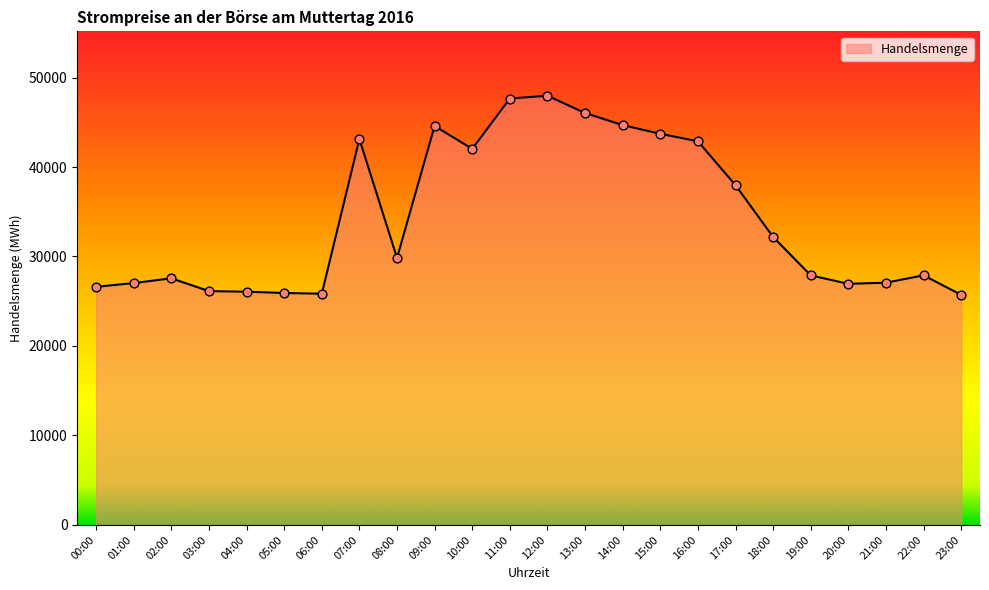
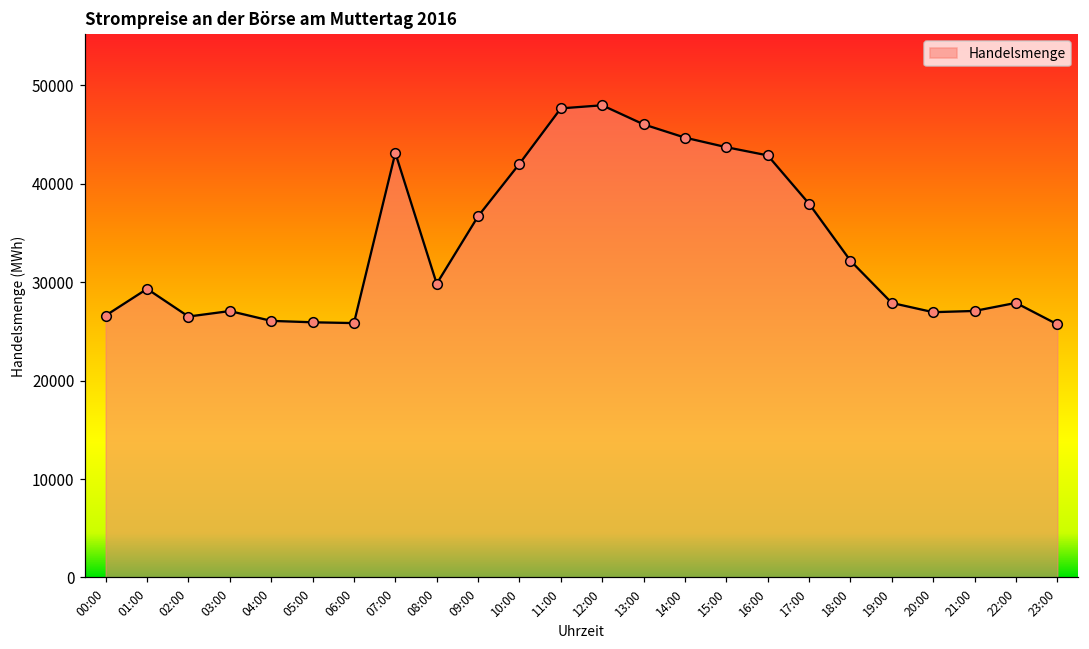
  {
    "00:00": 27000,
-   "01:00": 27000,
-   "02:00": 28000,
-   "03:00": 26000,
+   "01:00": 29000,
+   "02:00": 27000,
+   "03:00": 27000,
    "04:00": 26000,
    "05:00": 26000,
    "06:00": 26000,
    "07:00": 43000,
    "08:00": 30000,
-   "09:00": 45000,
+   "09:00": 37000,
    "10:00": 42000,
    "11:00": 48000,
    "12:00": 48000,
    "13:00": 46000,
    "14:00": 45000,
    "15:00": 44000,
    "16:00": 43000,
    "17:00": 38000,
    "18:00": 32000,
    "19:00": 28000,
    "20:00": 27000,
    "21:00": 27000,
    "22:00": 28000,
    "23:00": 26000
  }
